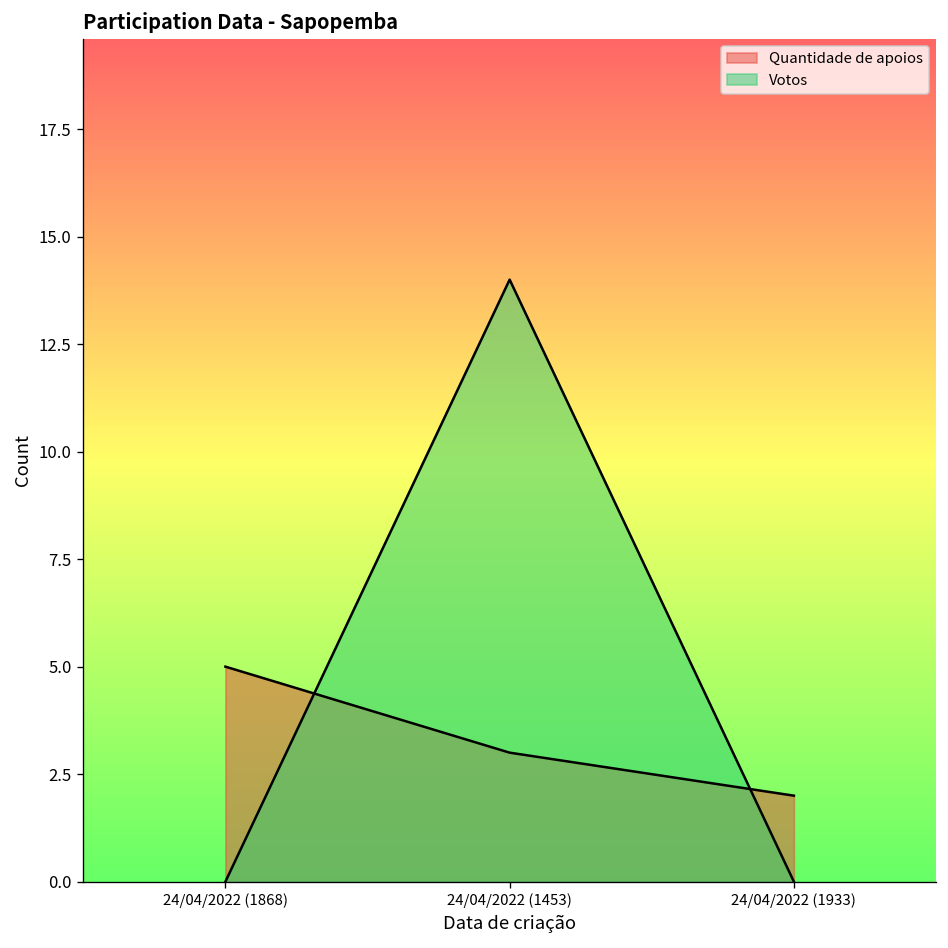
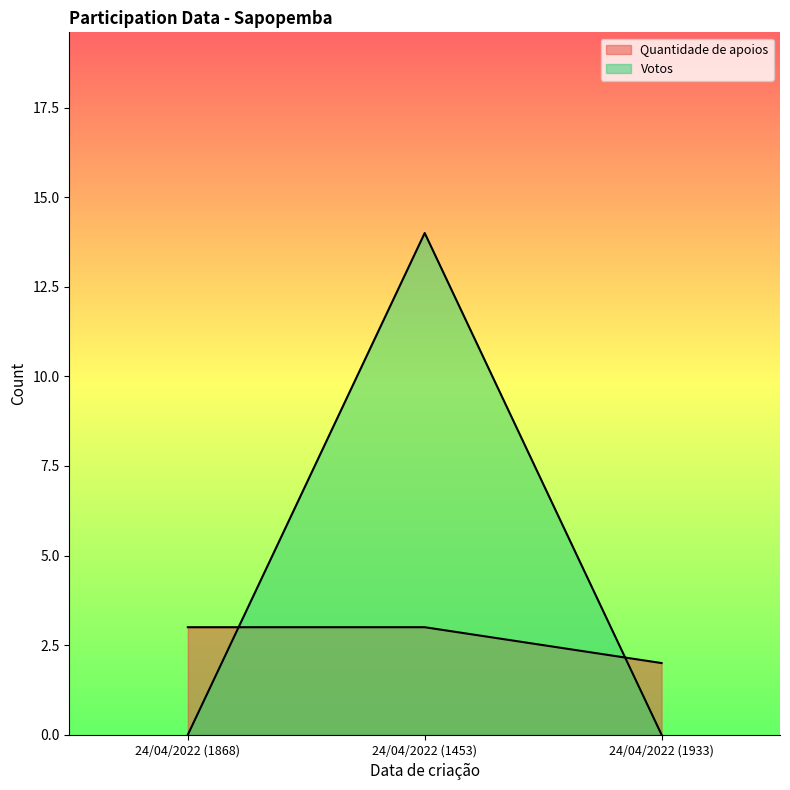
  {
    "Quantidade de apoios": {
-     "24/04/2022 (1868)": 5,
+     "24/04/2022 (1868)": 3,
      "24/04/2022 (1453)": 3,
      "24/04/2022 (1933)": 2
    },
    "Votos": {
      "24/04/2022 (1868)": 0,
      "24/04/2022 (1453)": 14,
      "24/04/2022 (1933)": 0
    }
  }
